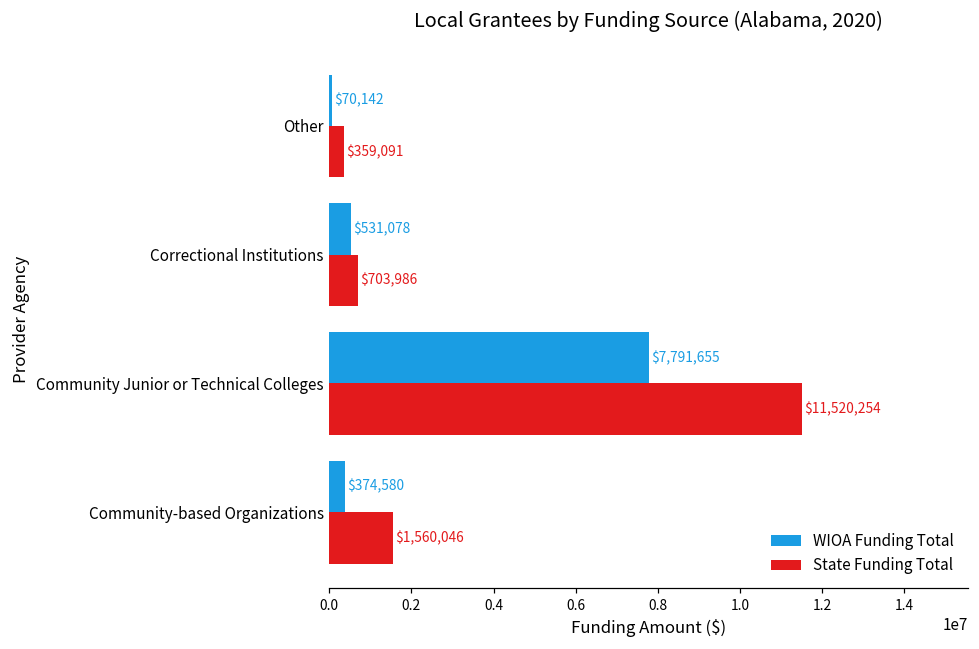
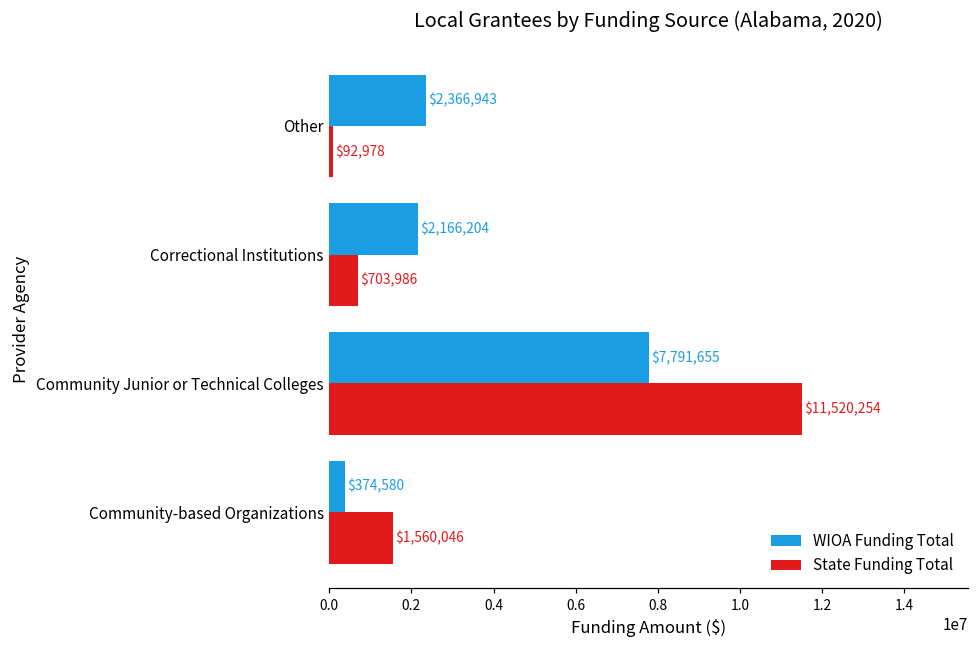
  {
    "WIOA Funding Total": {
-     "Other": "$70,142",
-     "Correctional Institutions": "$531,078",
+     "Other": "$2,366,943",
+     "Correctional Institutions": "$2,166,204",
      "Community Junior or Technical Colleges": "$7,791,655",
      "Community-based Organizations": "$374,580"
    },
    "State Funding Total": {
-     "Other": "$359,091",
+     "Other": "$92,978",
      "Correctional Institutions": "$703,986",
      "Community Junior or Technical Colleges": "$11,520,254",
      "Community-based Organizations": "$1,560,046"
    }
  }
